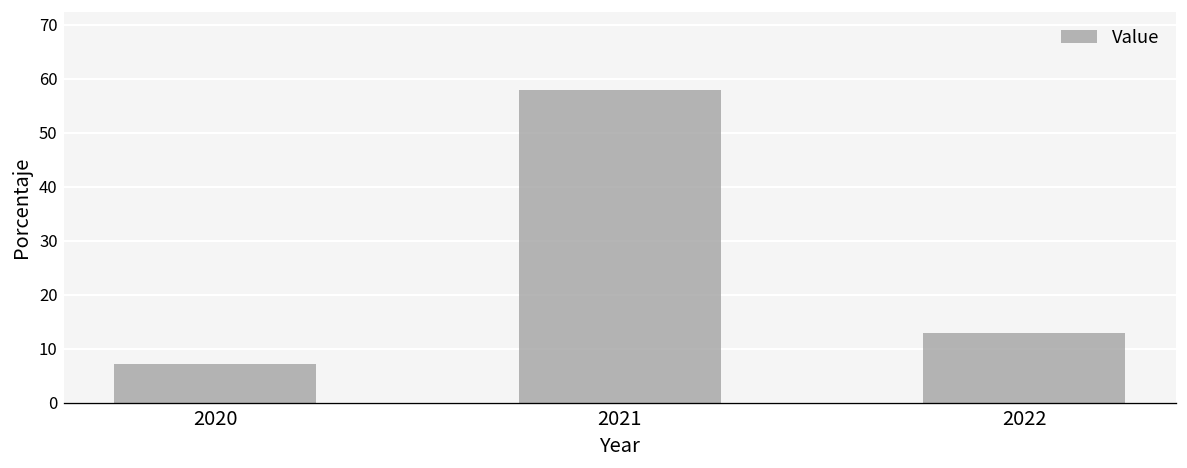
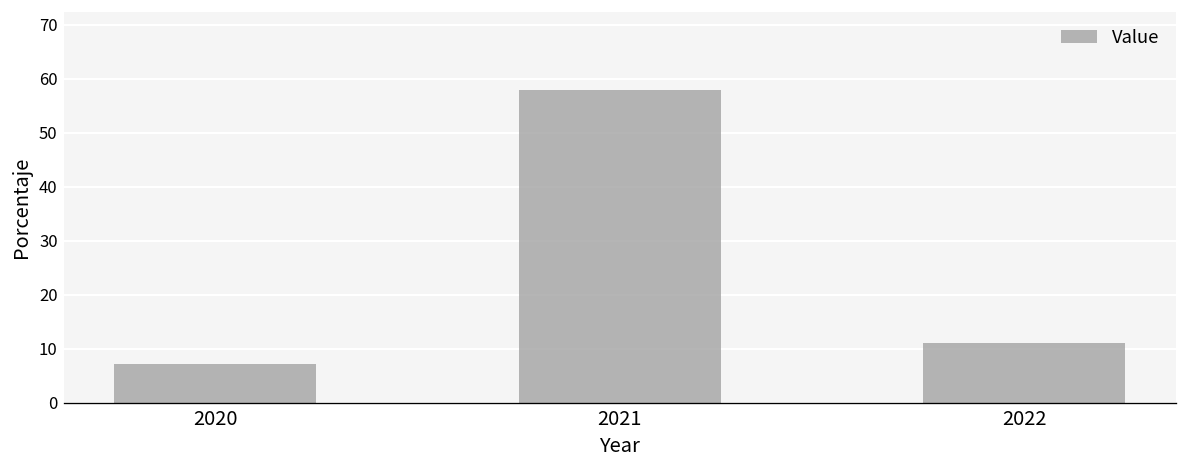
  {
    "2020": 7,
    "2021": 58,
-   "2022": 13
+   "2022": 11
  }
